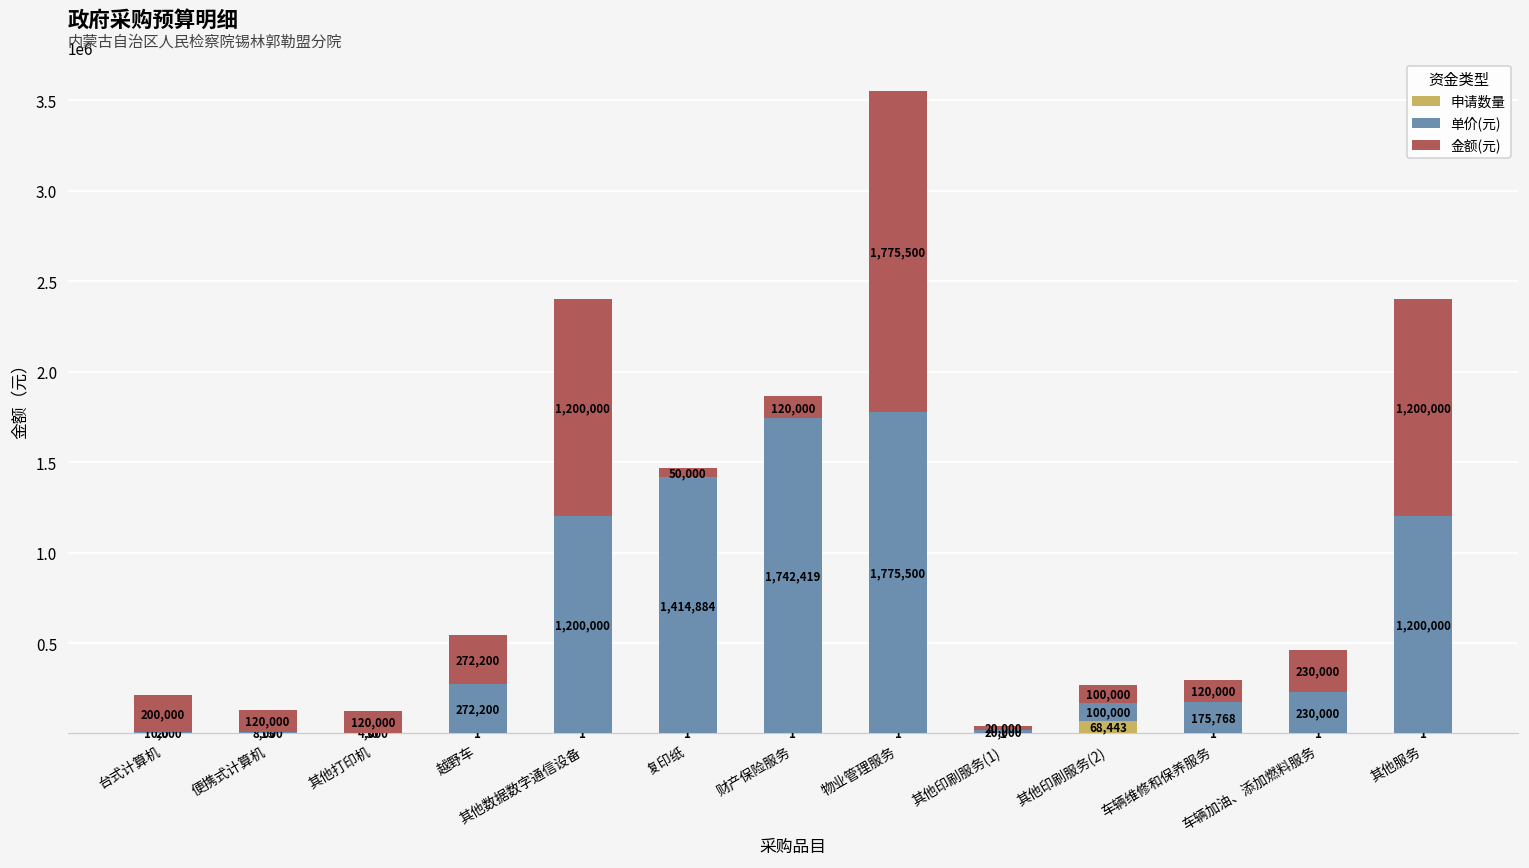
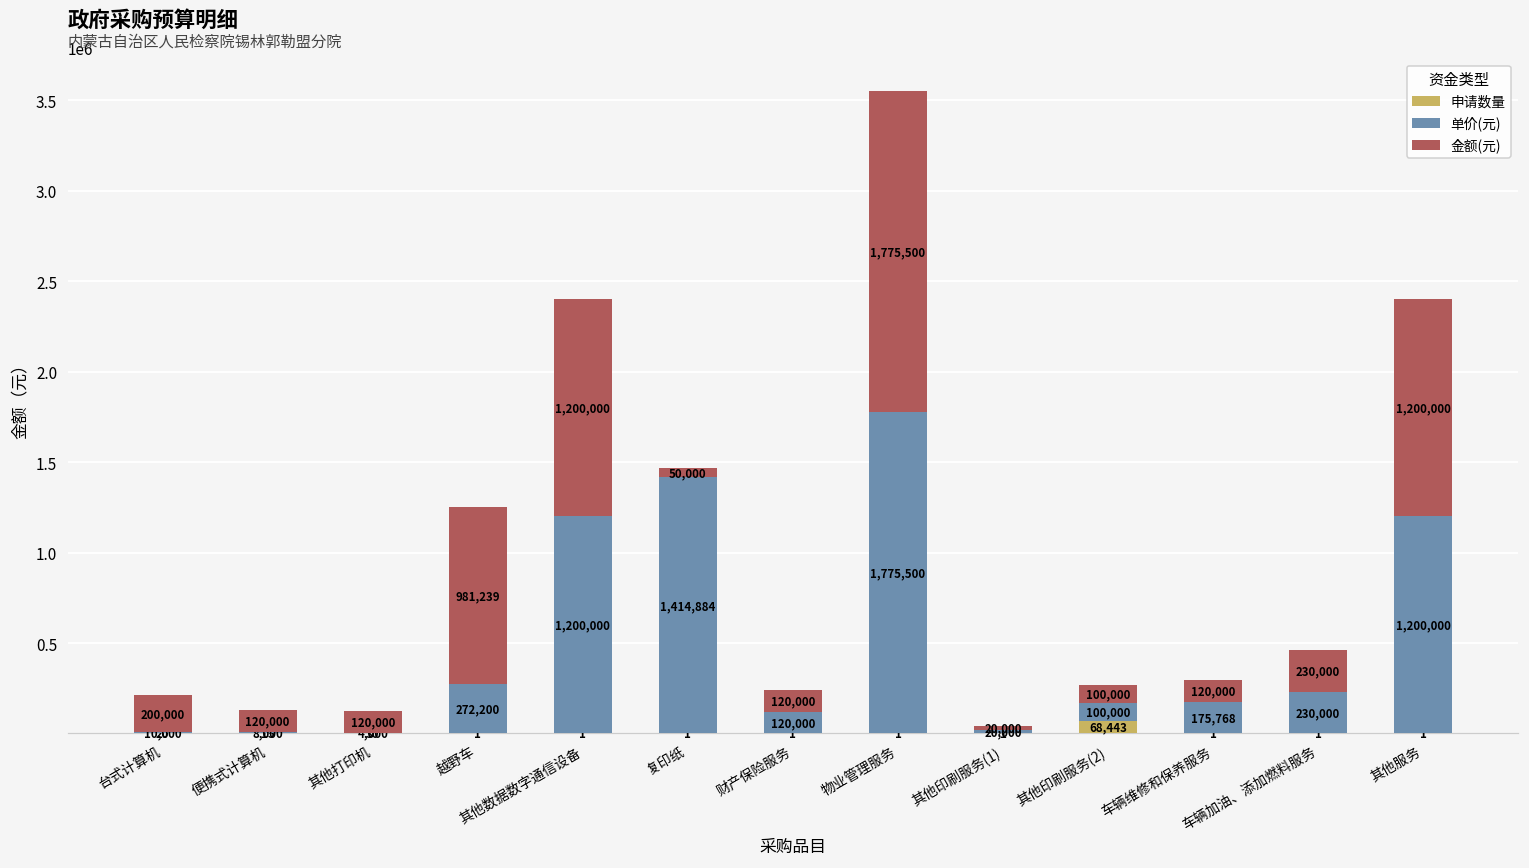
  {
    "申请数量": {
      "越野车": "1",
      "其他数据数字通信设备": "1",
      "复印纸": "1",
      "财产保险服务": "1",
      "物业管理服务": "1",
      "其他印刷服务(2)": "68,443",
      "车辆维修和保养服务": "1",
      "车辆加油、添加燃料服务": "1",
      "其他服务": "1"
    },
    "单价(元)": {
      "越野车": "272,200",
      "其他数据数字通信设备": "1,200,000",
      "复印纸": "1,414,884",
-     "财产保险服务": "1,742,419",
+     "财产保险服务": "120,000",
      "物业管理服务": "1,775,500",
      "其他印刷服务(2)": "100,000",
      "车辆维修和保养服务": "175,768",
      "车辆加油、添加燃料服务": "230,000",
      "其他服务": "1,200,000"
    },
    "金额(元)": {
      "台式计算机": "200,000",
      "便携式计算机": "120,000",
      "其他打印机": "120,000",
-     "越野车": "272,200",
+     "越野车": "981,239",
      "其他数据数字通信设备": "1,200,000",
      "复印纸": "50,000",
      "财产保险服务": "120,000",
      "物业管理服务": "1,775,500",
      "其他印刷服务(2)": "100,000",
      "车辆维修和保养服务": "120,000",
      "车辆加油、添加燃料服务": "230,000",
      "其他服务": "1,200,000"
    }
  }
